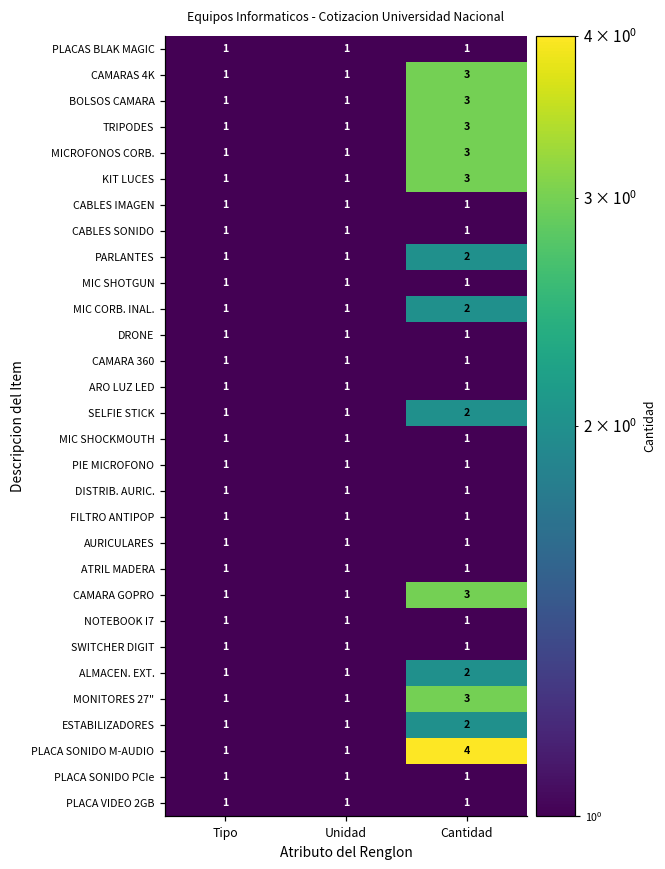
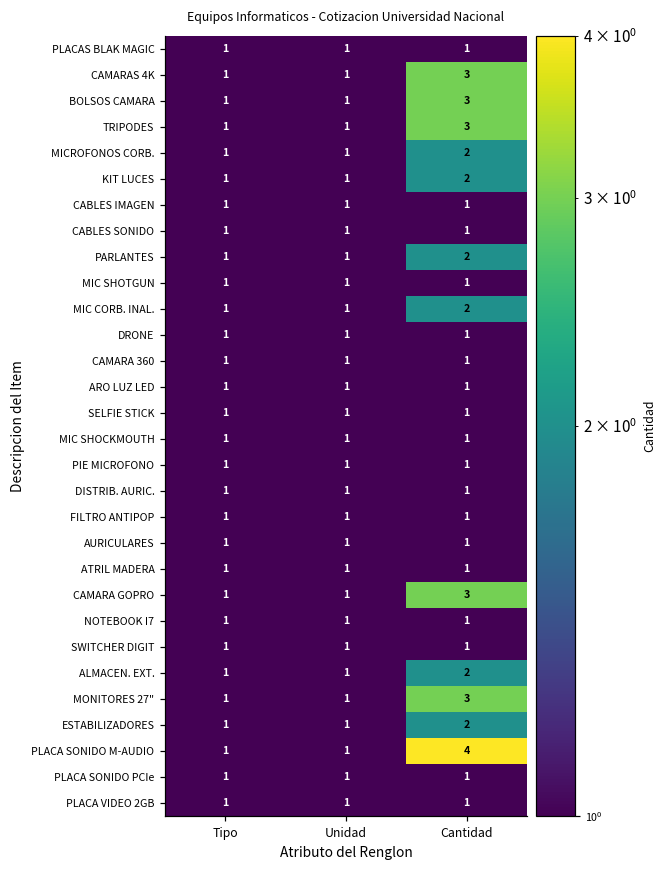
  {
    "PLACAS BLAK MAGIC": {
      "Tipo": 1,
      "Unidad": 1,
      "Cantidad": 1
    },
    "CAMARAS 4K": {
      "Tipo": 1,
      "Unidad": 1,
      "Cantidad": 3
    },
    "BOLSOS CAMARA": {
      "Tipo": 1,
      "Unidad": 1,
      "Cantidad": 3
    },
    "TRIPODES": {
      "Tipo": 1,
      "Unidad": 1,
      "Cantidad": 3
    },
    "MICROFONOS CORB.": {
      "Tipo": 1,
      "Unidad": 1,
-     "Cantidad": 3
+     "Cantidad": 2
    },
    "KIT LUCES": {
      "Tipo": 1,
      "Unidad": 1,
-     "Cantidad": 3
+     "Cantidad": 2
    },
    "CABLES IMAGEN": {
      "Tipo": 1,
      "Unidad": 1,
      "Cantidad": 1
    },
    "CABLES SONIDO": {
      "Tipo": 1,
      "Unidad": 1,
      "Cantidad": 1
    },
    "PARLANTES": {
      "Tipo": 1,
      "Unidad": 1,
      "Cantidad": 2
    },
    "MIC SHOTGUN": {
      "Tipo": 1,
      "Unidad": 1,
      "Cantidad": 1
    },
    "MIC CORB. INAL.": {
      "Tipo": 1,
      "Unidad": 1,
      "Cantidad": 2
    },
    "DRONE": {
      "Tipo": 1,
      "Unidad": 1,
      "Cantidad": 1
    },
    "CAMARA 360": {
      "Tipo": 1,
      "Unidad": 1,
      "Cantidad": 1
    },
    "ARO LUZ LED": {
      "Tipo": 1,
      "Unidad": 1,
      "Cantidad": 1
    },
    "SELFIE STICK": {
      "Tipo": 1,
      "Unidad": 1,
-     "Cantidad": 2
+     "Cantidad": 1
    },
    "MIC SHOCKMOUTH": {
      "Tipo": 1,
      "Unidad": 1,
      "Cantidad": 1
    },
    "PIE MICROFONO": {
      "Tipo": 1,
      "Unidad": 1,
      "Cantidad": 1
    },
    "DISTRIB. AURIC.": {
      "Tipo": 1,
      "Unidad": 1,
      "Cantidad": 1
    },
    "FILTRO ANTIPOP": {
      "Tipo": 1,
      "Unidad": 1,
      "Cantidad": 1
    },
    "AURICULARES": {
      "Tipo": 1,
      "Unidad": 1,
      "Cantidad": 1
    },
    "ATRIL MADERA": {
      "Tipo": 1,
      "Unidad": 1,
      "Cantidad": 1
    },
    "CAMARA GOPRO": {
      "Tipo": 1,
      "Unidad": 1,
      "Cantidad": 3
    },
    "NOTEBOOK I7": {
      "Tipo": 1,
      "Unidad": 1,
      "Cantidad": 1
    },
    "SWITCHER DIGIT": {
      "Tipo": 1,
      "Unidad": 1,
      "Cantidad": 1
    },
    "ALMACEN. EXT.": {
      "Tipo": 1,
      "Unidad": 1,
      "Cantidad": 2
    },
    "MONITORES 27\"": {
      "Tipo": 1,
      "Unidad": 1,
      "Cantidad": 3
    },
    "ESTABILIZADORES": {
      "Tipo": 1,
      "Unidad": 1,
      "Cantidad": 2
    },
    "PLACA SONIDO M-AUDIO": {
      "Tipo": 1,
      "Unidad": 1,
      "Cantidad": 4
    },
    "PLACA SONIDO PCIe": {
      "Tipo": 1,
      "Unidad": 1,
      "Cantidad": 1
    },
    "PLACA VIDEO 2GB": {
      "Tipo": 1,
      "Unidad": 1,
      "Cantidad": 1
    }
  }
